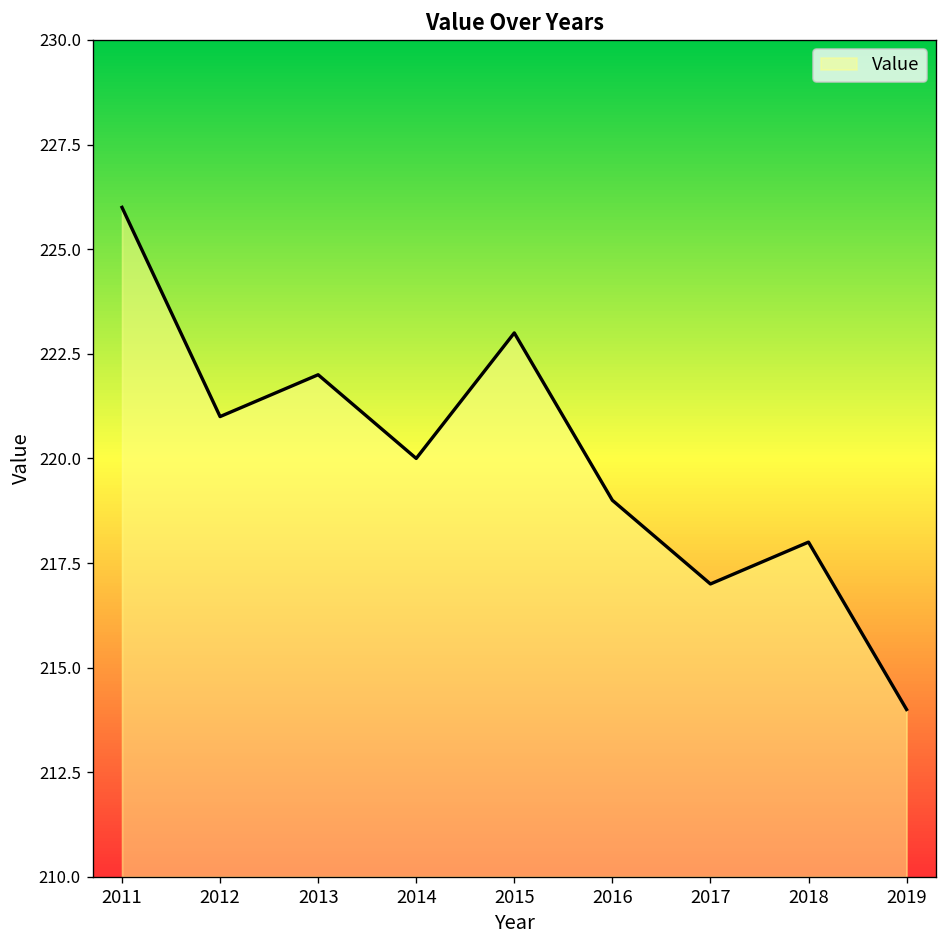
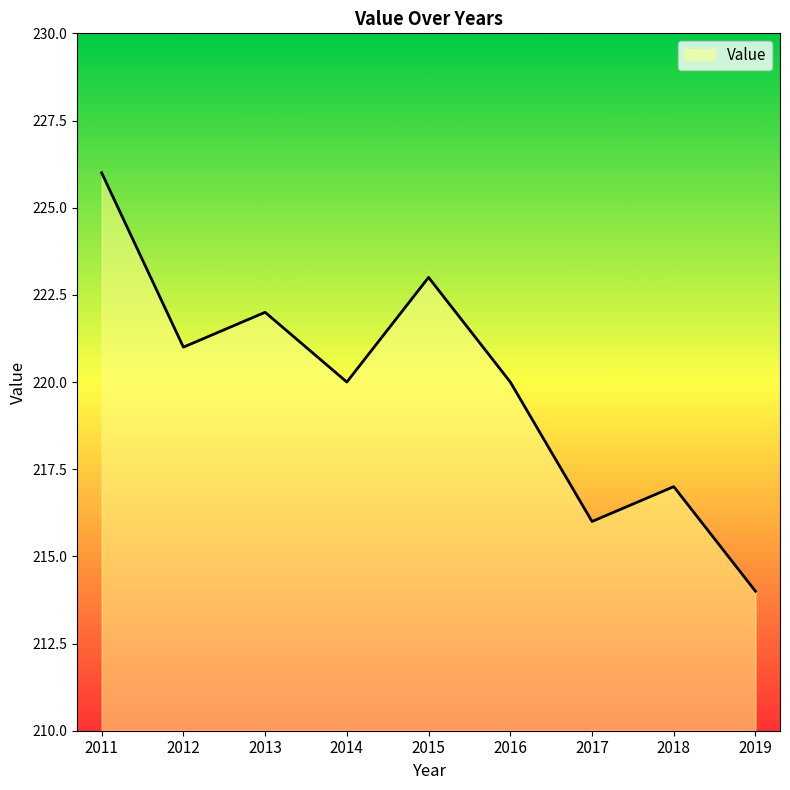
  {
    "2011": 226,
    "2012": 221,
    "2013": 222,
    "2014": 220,
    "2015": 223,
-   "2016": 219,
-   "2017": 217,
-   "2018": 218,
+   "2016": 220,
+   "2017": 216,
+   "2018": 217,
    "2019": 214
  }
